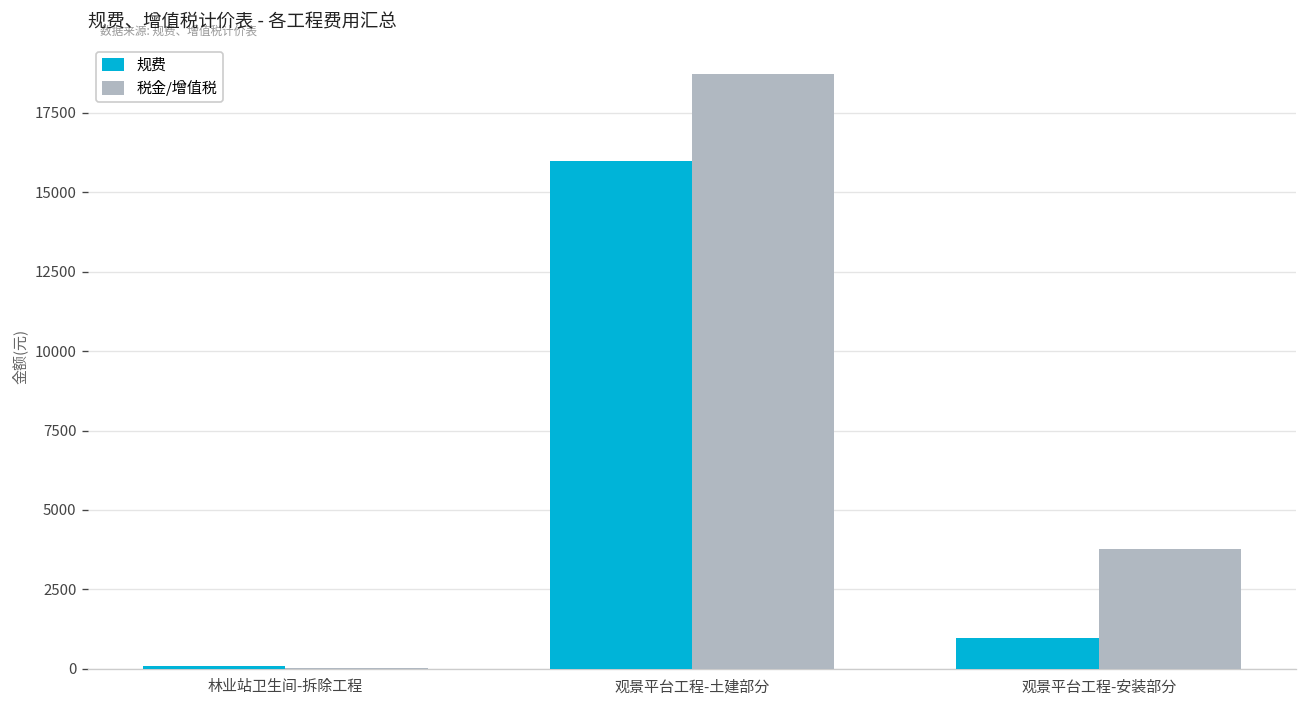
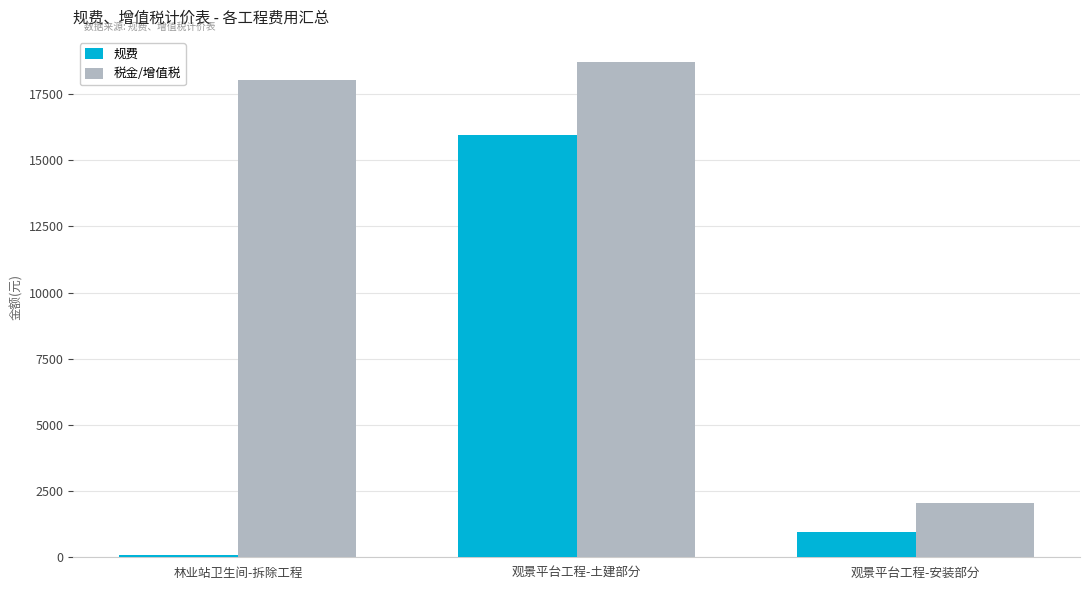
  {
    "规费": {
      "观景平台工程-土建部分": 16000,
      "观景平台工程-安装部分": 1000
    },
    "税金/增值税": {
-     "林业站卫生间-拆除工程": 0,
+     "林业站卫生间-拆除工程": 18000,
      "观景平台工程-土建部分": 18700,
-     "观景平台工程-安装部分": 3800
+     "观景平台工程-安装部分": 2100
    }
  }
